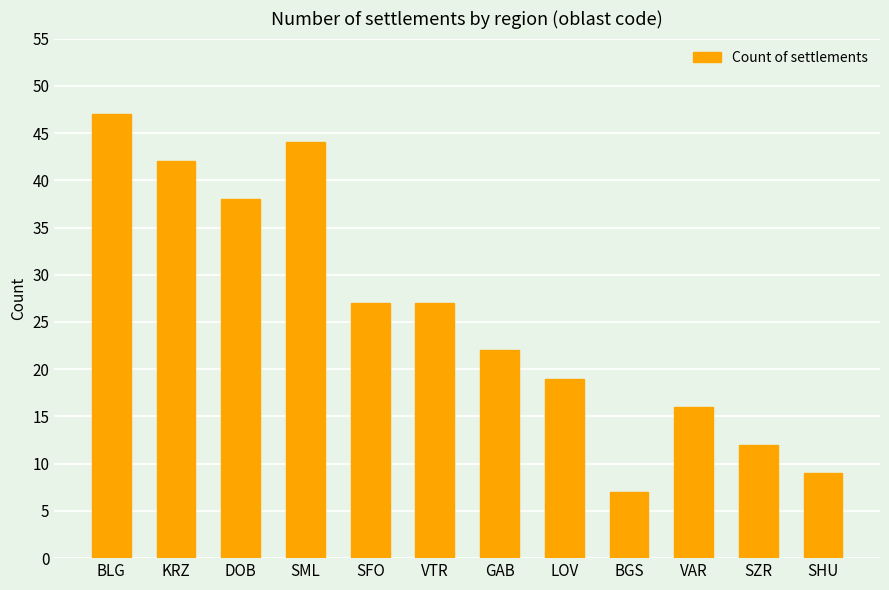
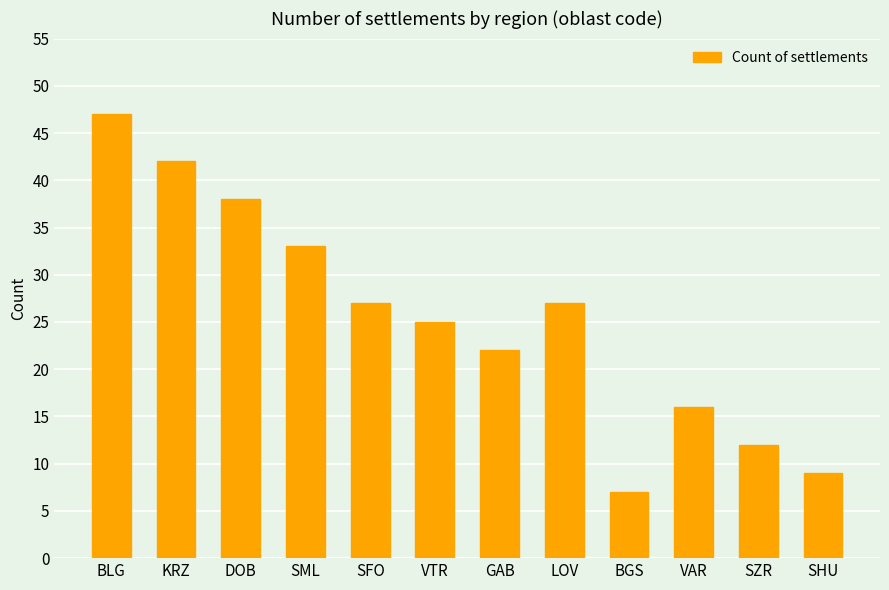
  {
    "BLG": 47,
    "KRZ": 42,
    "DOB": 38,
-   "SML": 44,
+   "SML": 33,
    "SFO": 27,
-   "VTR": 27,
+   "VTR": 25,
    "GAB": 22,
-   "LOV": 19,
+   "LOV": 27,
    "BGS": 7,
    "VAR": 16,
    "SZR": 12,
    "SHU": 9
  }
